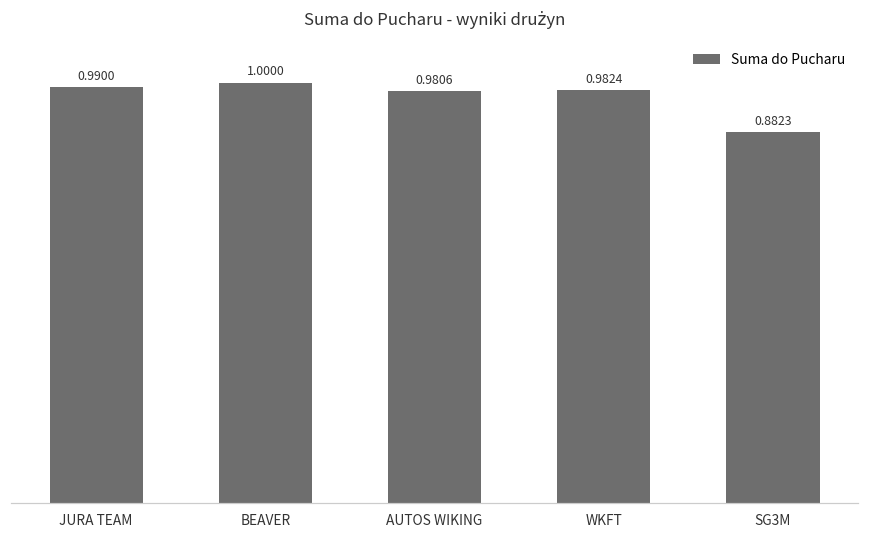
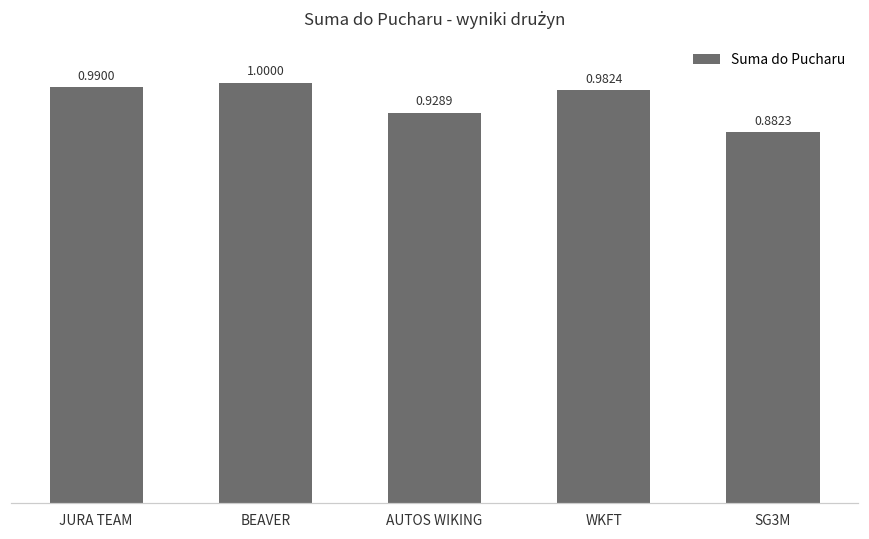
  {
    "JURA TEAM": 0.9900,
    "BEAVER": 1.0000,
-   "AUTOS WIKING": 0.9806,
+   "AUTOS WIKING": 0.9289,
    "WKFT": 0.9824,
    "SG3M": 0.8823
  }
